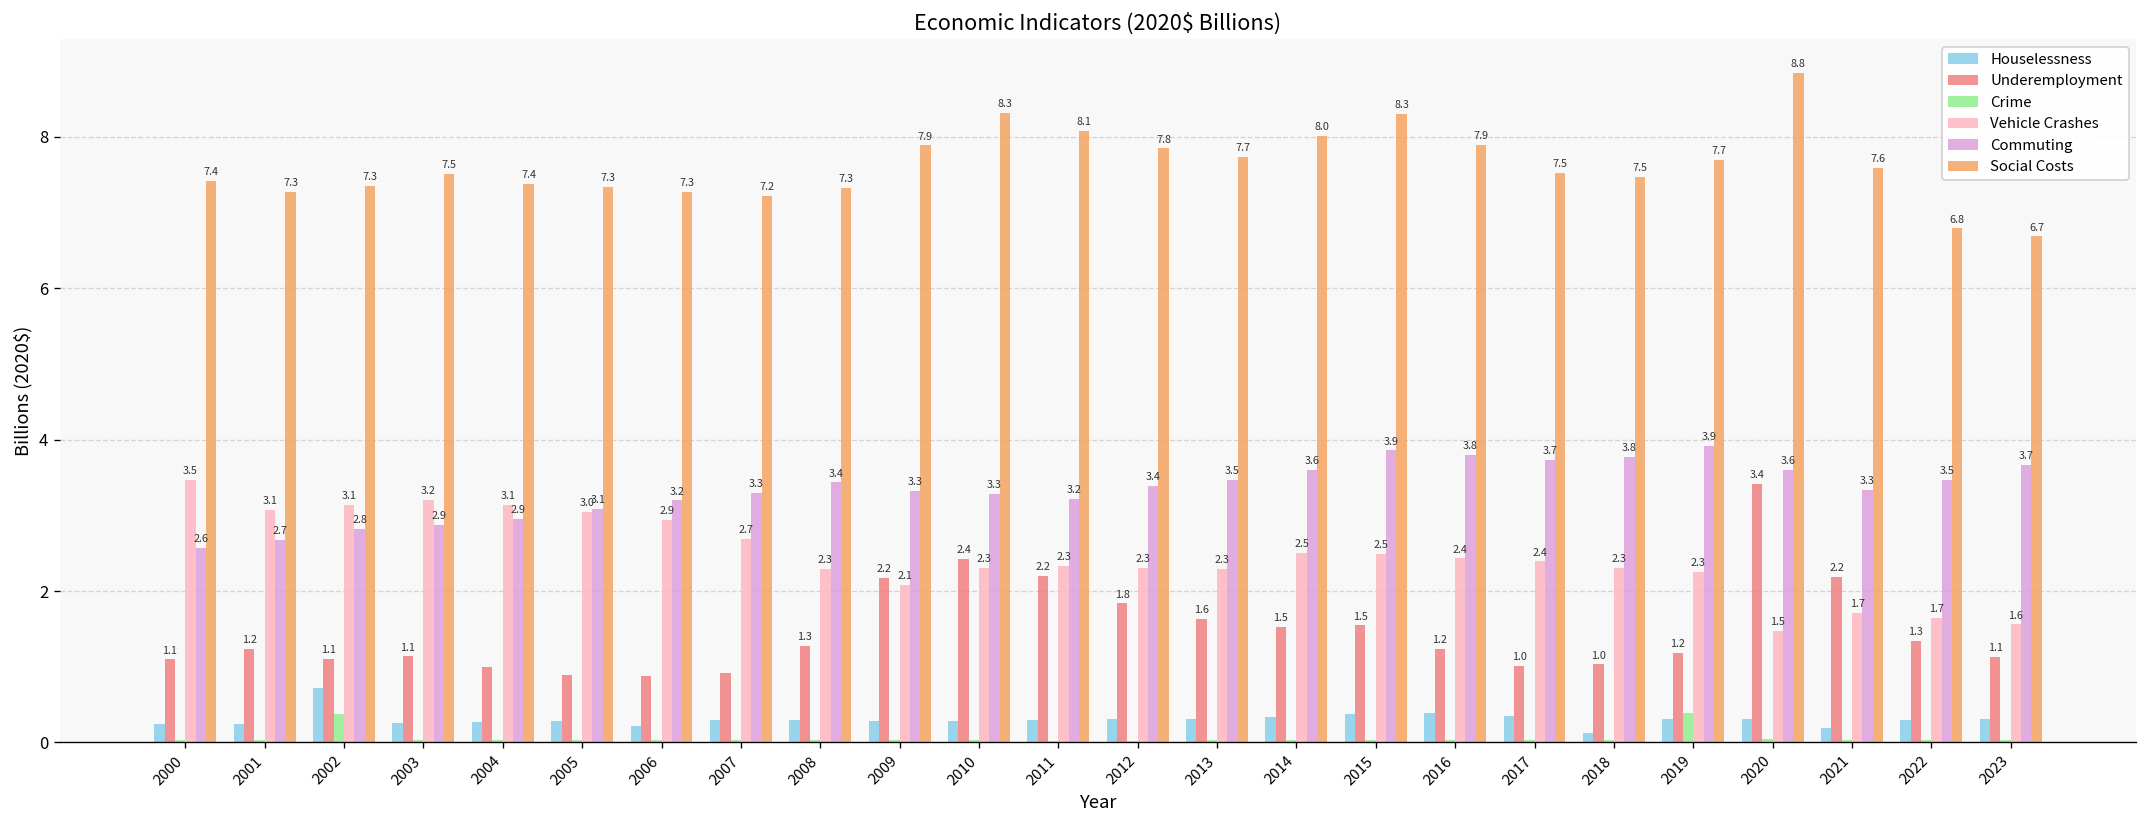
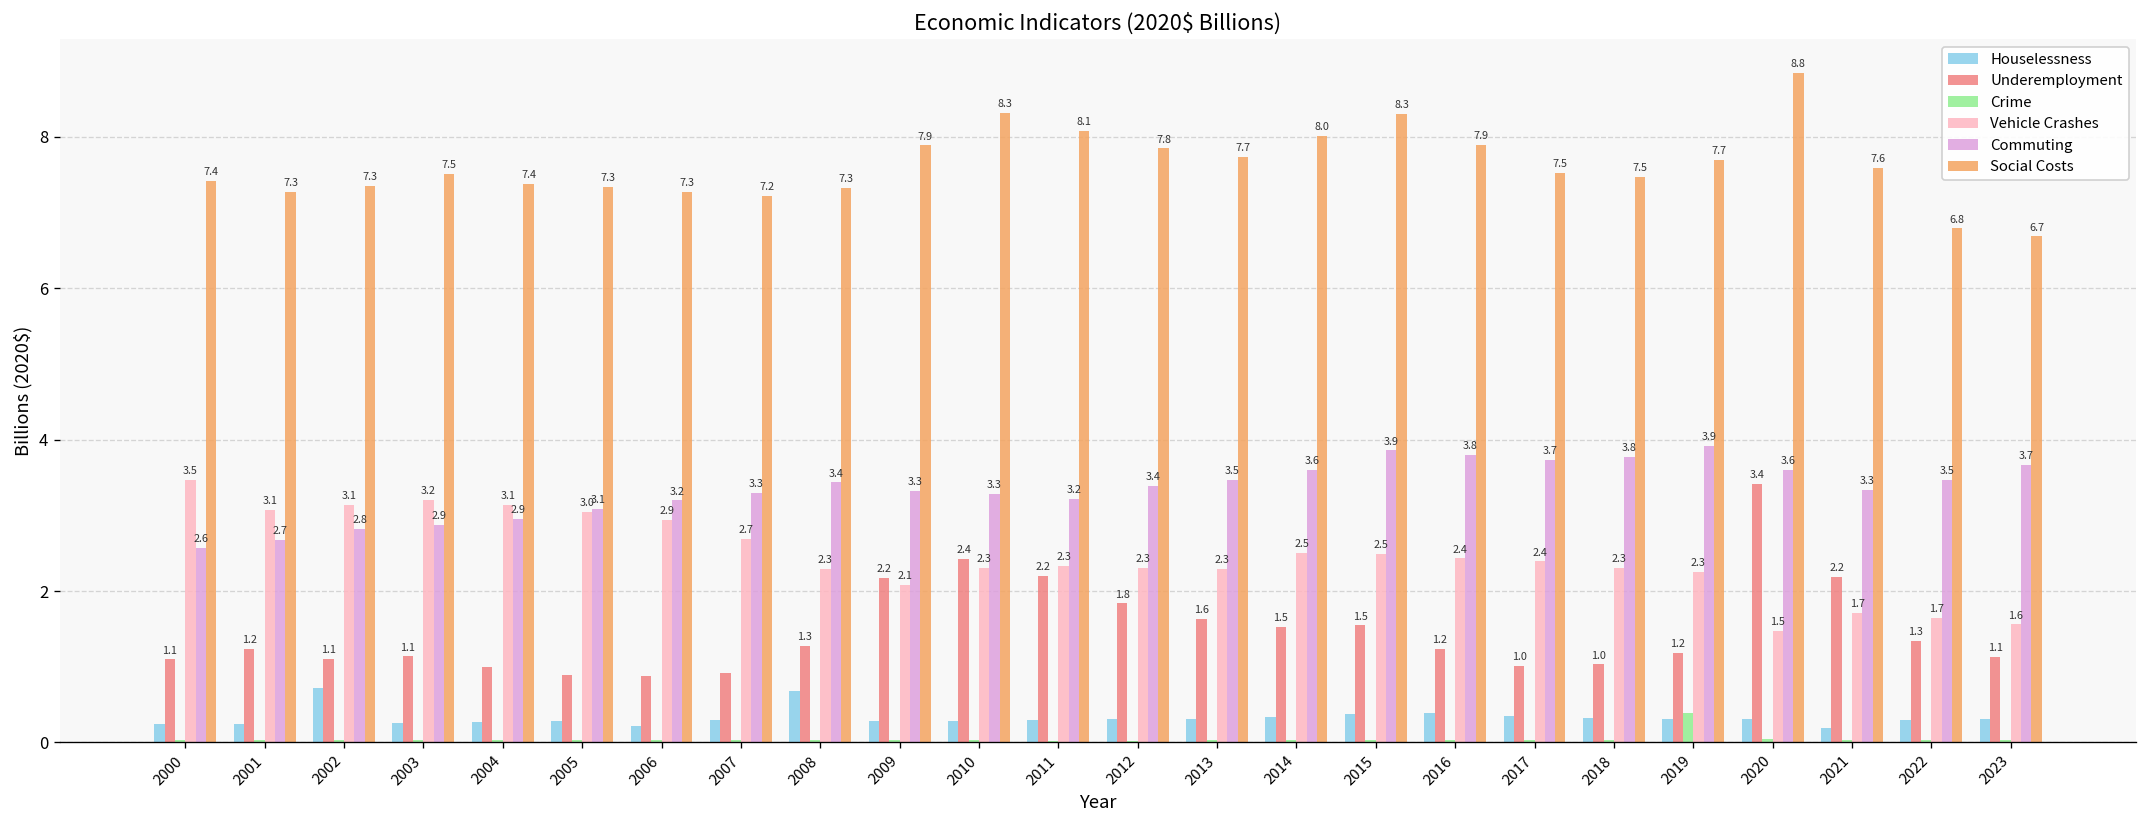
  {
    "Houselessness": {
      "2000": 0.2,
      "2001": 0.2,
      "2002": 0.7,
      "2003": 0.3,
      "2004": 0.3,
      "2005": 0.3,
      "2006": 0.2,
      "2007": 0.3,
-     "2008": 0.3,
+     "2008": 0.7,
      "2009": 0.3,
      "2010": 0.3,
      "2011": 0.3,
      "2012": 0.3,
      "2013": 0.3,
      "2014": 0.3,
      "2015": 0.4,
      "2016": 0.4,
      "2017": 0.4,
-     "2018": 0.1,
+     "2018": 0.3,
      "2019": 0.3,
      "2020": 0.3,
      "2021": 0.2,
      "2022": 0.3,
      "2023": 0.3
    },
    "Crime": {
-     "2002": 0.4,
+     "2002": 0.0,
      "2019": 0.4,
      "2020": 0.0
    }
  }
